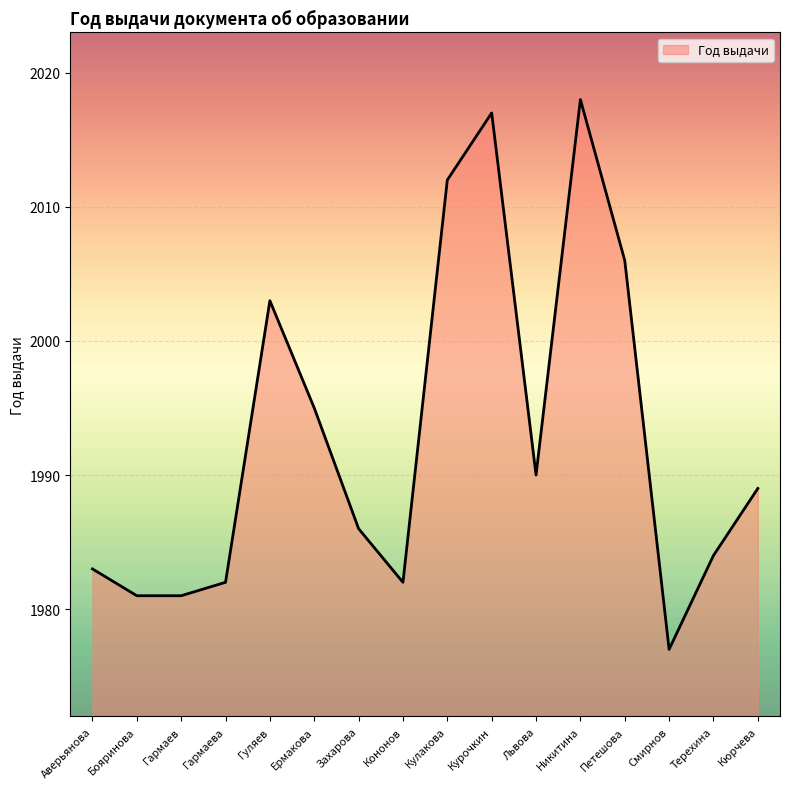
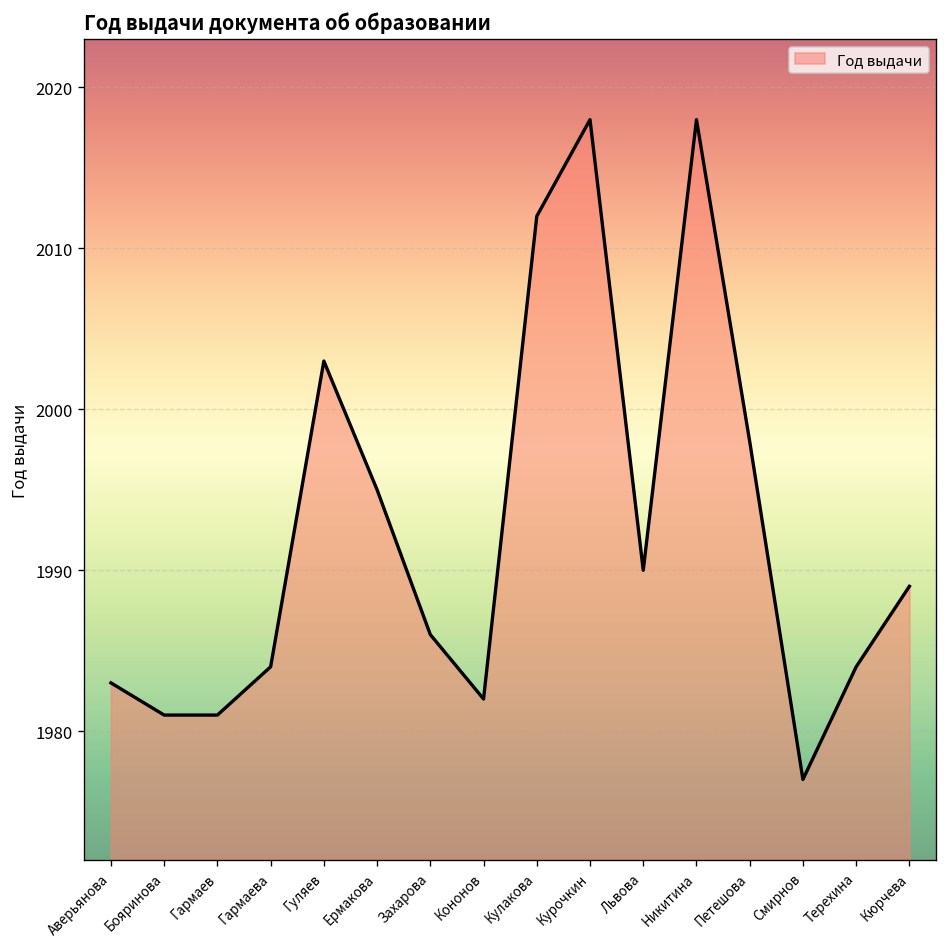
  {
    "Аверьянова": 1983,
    "Бояринова": 1981,
    "Гармаев": 1981,
-   "Гармаева": 1982,
+   "Гармаева": 1984,
    "Гуляев": 2003,
    "Ермакова": 1995,
    "Захарова": 1986,
    "Кононов": 1982,
    "Кулакова": 2012,
-   "Курочкин": 2017,
+   "Курочкин": 2018,
    "Львова": 1990,
    "Никитина": 2018,
-   "Петешова": 2006,
+   "Петешова": 1998,
    "Смирнов": 1977,
    "Терехина": 1984,
    "Кюрчева": 1989
  }
